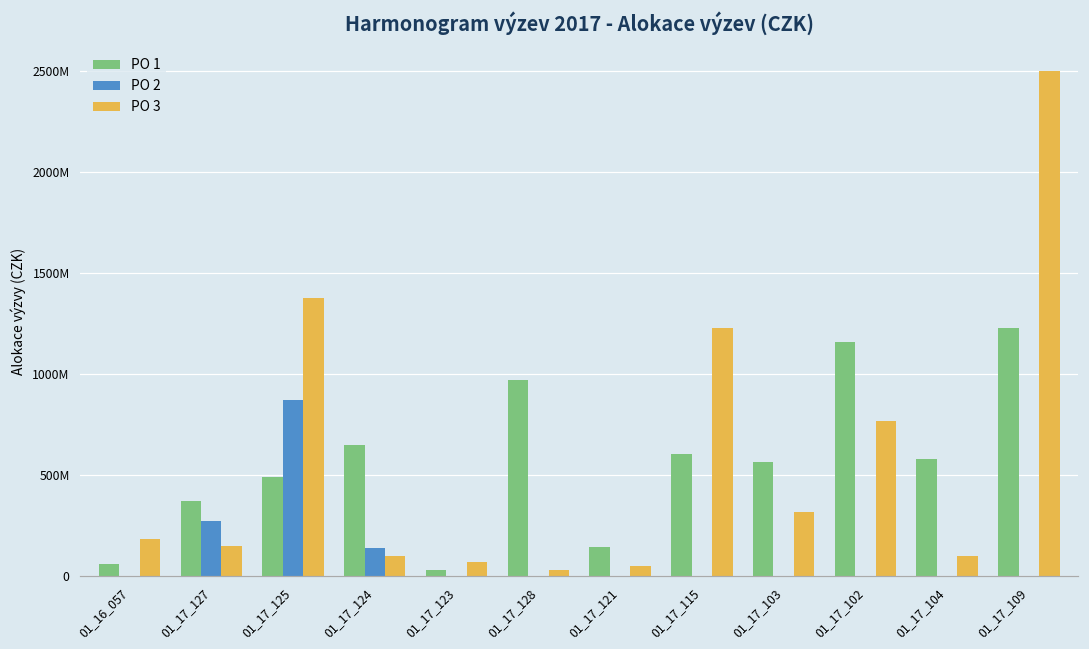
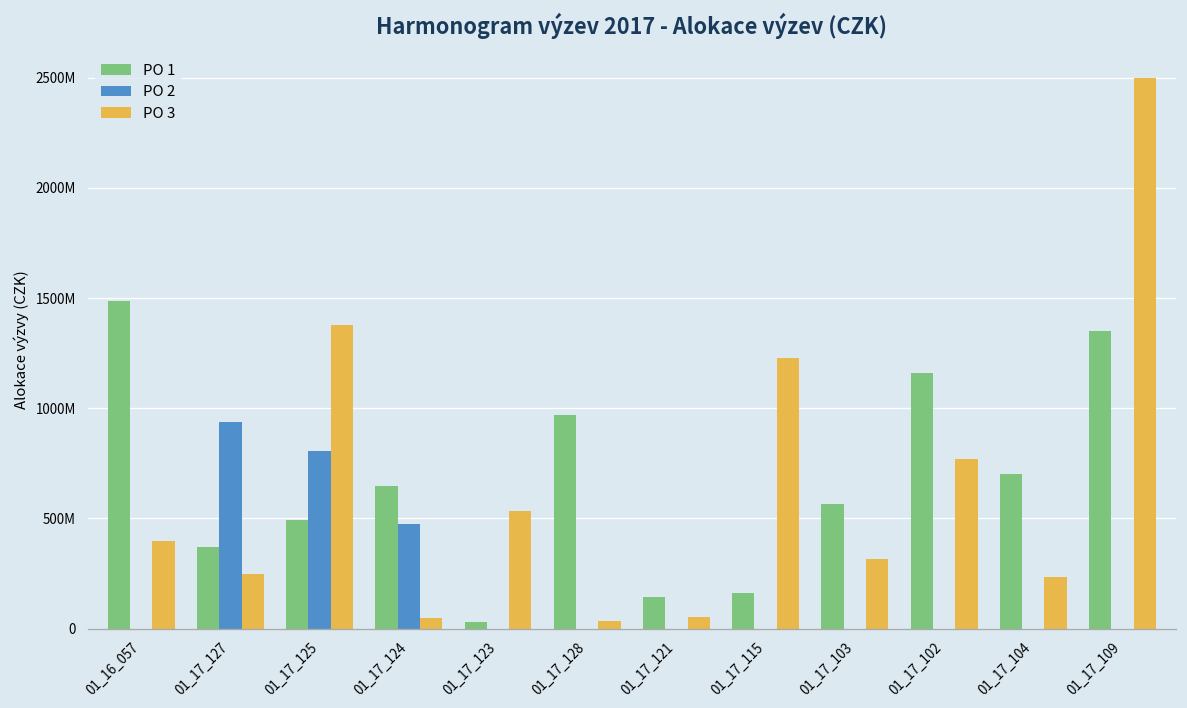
  {
    "PO 1": {
-     "01_16_057": 60000000,
+     "01_16_057": 1490000000,
      "01_17_127": 370000000,
      "01_17_125": 490000000,
      "01_17_124": 650000000,
      "01_17_123": 30000000,
      "01_17_128": 970000000,
      "01_17_121": 150000000,
-     "01_17_115": 610000000,
+     "01_17_115": 160000000,
      "01_17_103": 570000000,
      "01_17_102": 1160000000,
-     "01_17_104": 580000000,
-     "01_17_109": 1230000000
+     "01_17_104": 700000000,
+     "01_17_109": 1350000000
    },
    "PO 2": {
      "01_16_057": 0,
-     "01_17_127": 280000000,
-     "01_17_125": 870000000,
-     "01_17_124": 140000000,
+     "01_17_127": 940000000,
+     "01_17_125": 800000000,
+     "01_17_124": 470000000,
      "01_17_123": 0,
      "01_17_128": 0,
      "01_17_121": 0,
      "01_17_115": 0,
      "01_17_103": 0,
      "01_17_102": 0,
      "01_17_104": 0,
      "01_17_109": 0
    },
    "PO 3": {
-     "01_16_057": 190000000,
-     "01_17_127": 150000000,
+     "01_16_057": 400000000,
+     "01_17_127": 250000000,
      "01_17_125": 1380000000,
-     "01_17_124": 100000000,
-     "01_17_123": 70000000,
+     "01_17_124": 50000000,
+     "01_17_123": 530000000,
      "01_17_128": 30000000,
      "01_17_121": 50000000,
      "01_17_115": 1230000000,
      "01_17_103": 320000000,
      "01_17_102": 770000000,
-     "01_17_104": 100000000,
+     "01_17_104": 240000000,
      "01_17_109": 2500000000
    }
  }
